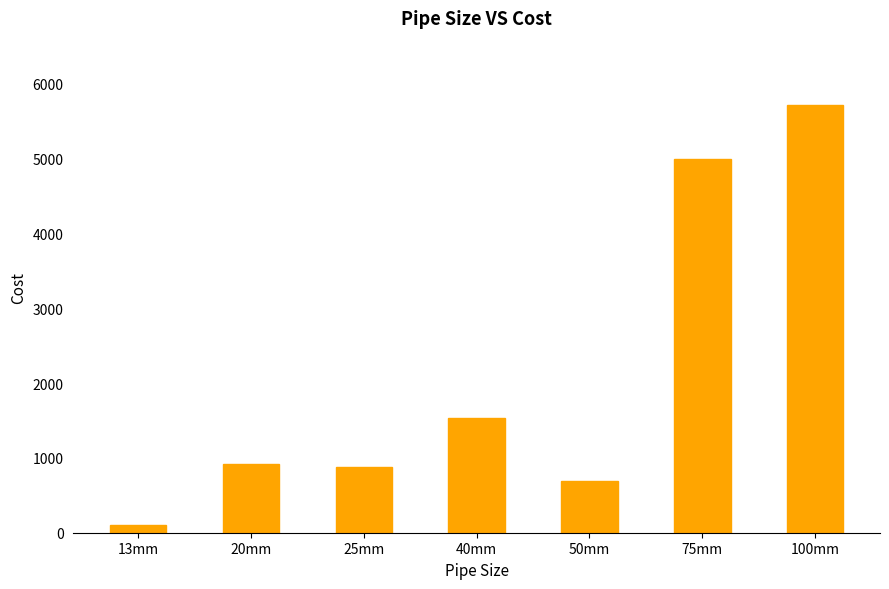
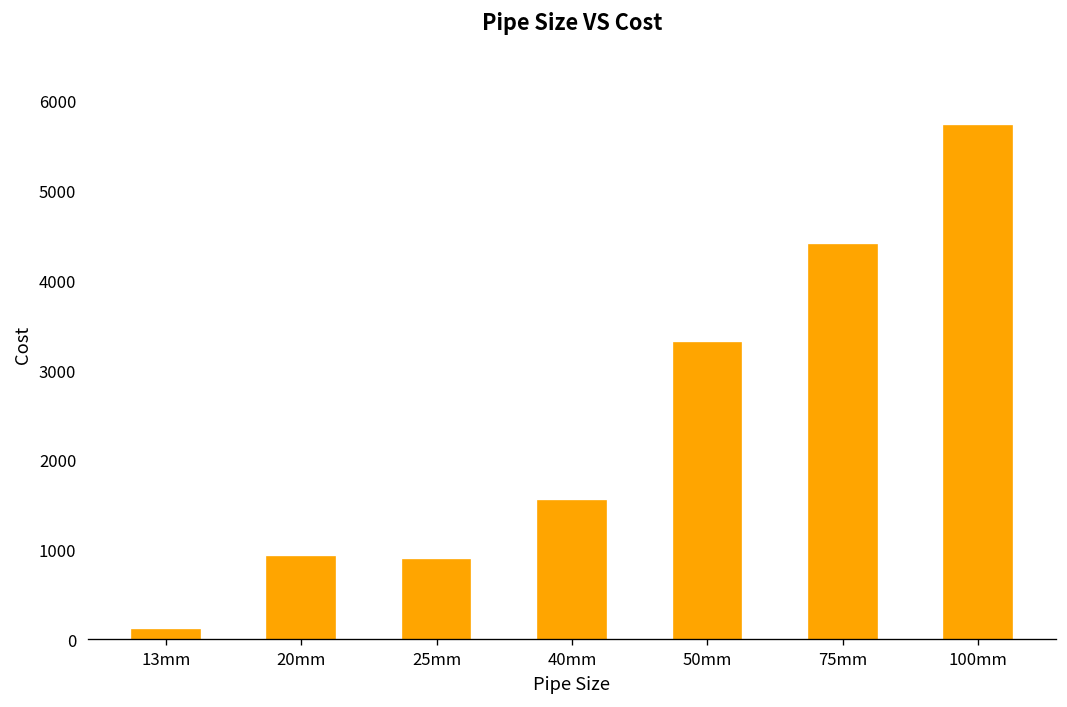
  {
    "13mm": 100,
    "20mm": 900,
    "25mm": 900,
    "40mm": 1500,
-   "50mm": 700,
-   "75mm": 5000,
+   "50mm": 3300,
+   "75mm": 4400,
    "100mm": 5700
  }
